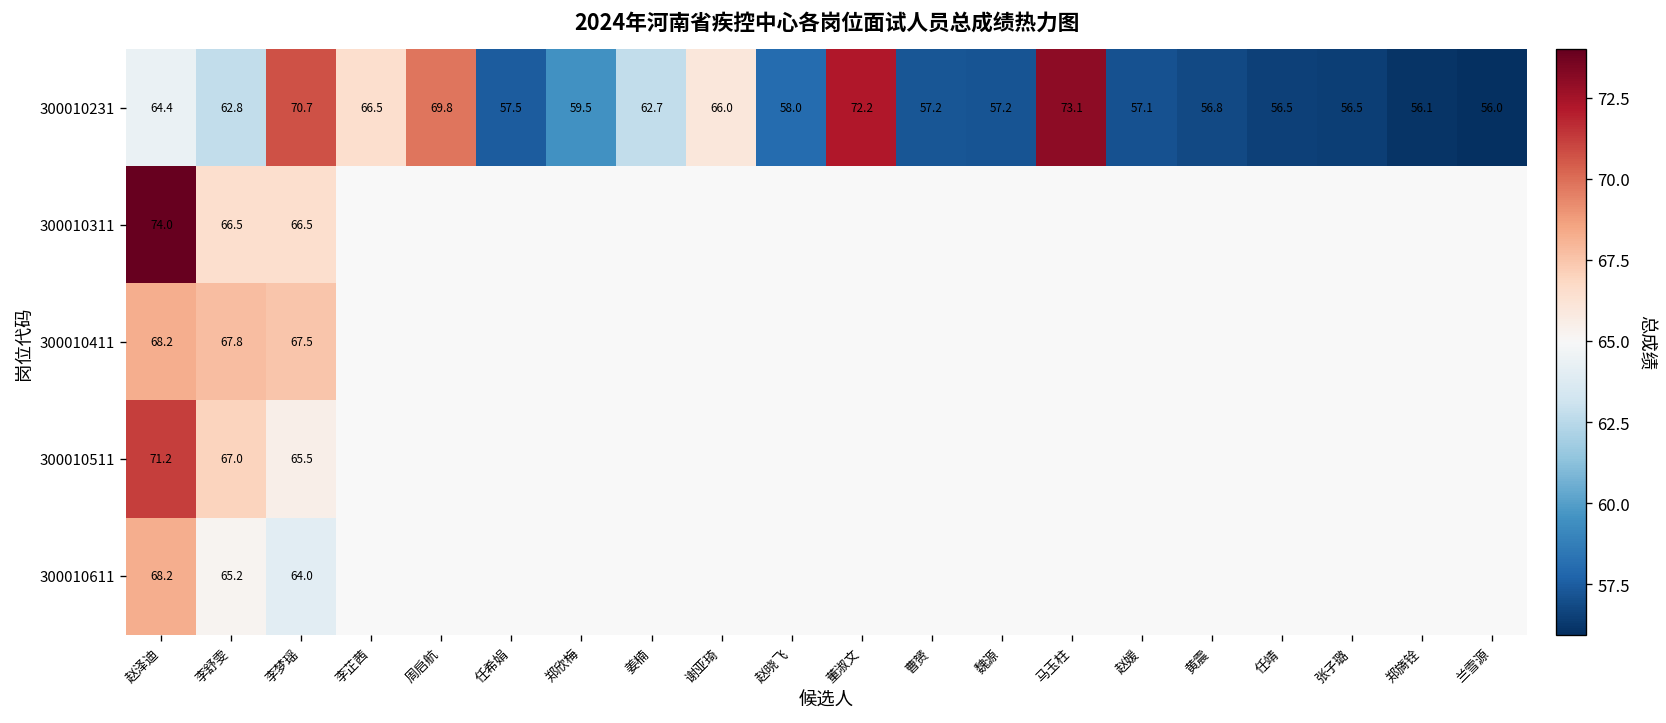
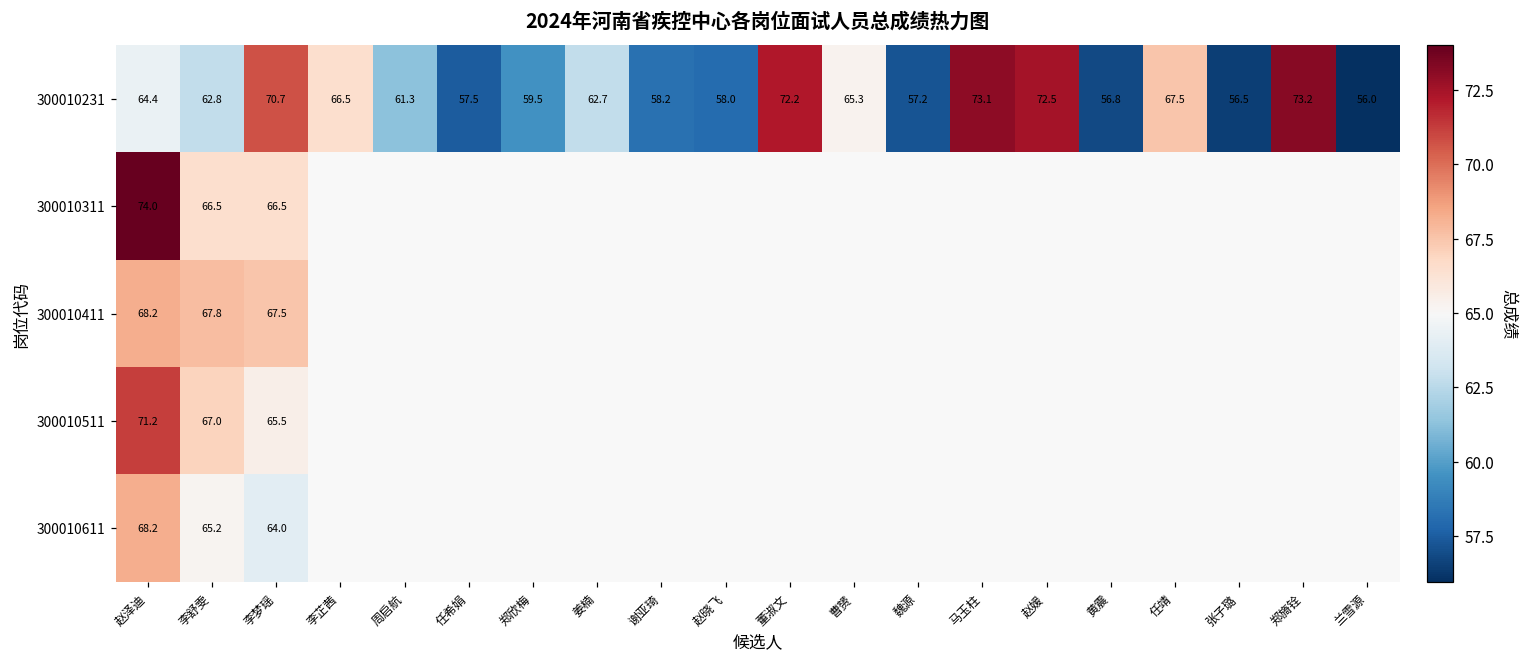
  {
    "300010231": {
      "赵泽迪": 64.4,
      "李舒雯": 62.8,
      "李梦瑶": 70.7,
      "李芷茜": 66.5,
-     "周启航": 69.8,
+     "周启航": 61.3,
      "任希娟": 57.5,
      "郑欣梅": 59.5,
      "姜楠": 62.7,
-     "谢亚琦": 66.0,
+     "谢亚琦": 58.2,
      "赵晓飞": 58.0,
      "董淑文": 72.2,
-     "曹赟": 57.2,
+     "曹赟": 65.3,
      "魏源": 57.2,
      "马玉柱": 73.1,
-     "赵媛": 57.1,
+     "赵媛": 72.5,
      "黄震": 56.8,
-     "任靖": 56.5,
+     "任靖": 67.5,
      "张子璐": 56.5,
-     "郑旖铨": 56.1,
+     "郑旖铨": 73.2,
      "兰雪源": 56.0
    },
    "300010311": {
      "赵泽迪": 74.0,
      "李舒雯": 66.5,
      "李梦瑶": 66.5
    },
    "300010411": {
      "赵泽迪": 68.2,
      "李舒雯": 67.8,
      "李梦瑶": 67.5
    },
    "300010511": {
      "赵泽迪": 71.2,
      "李舒雯": 67.0,
      "李梦瑶": 65.5
    },
    "300010611": {
      "赵泽迪": 68.2,
      "李舒雯": 65.2,
      "李梦瑶": 64.0
    }
  }
